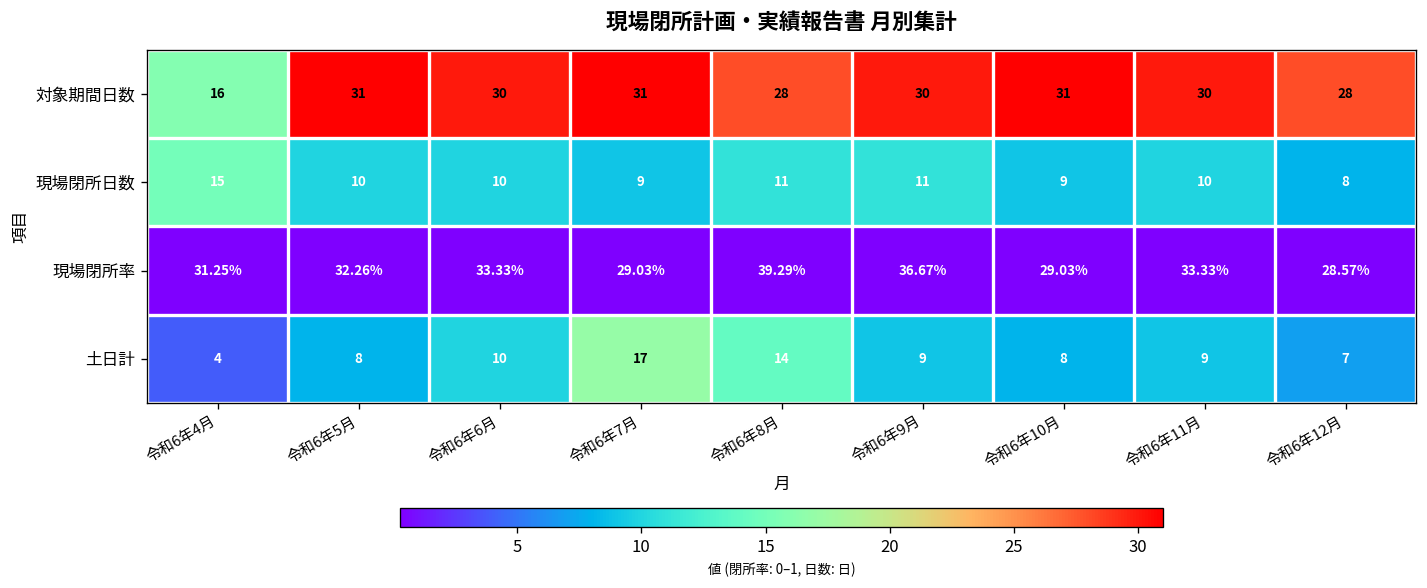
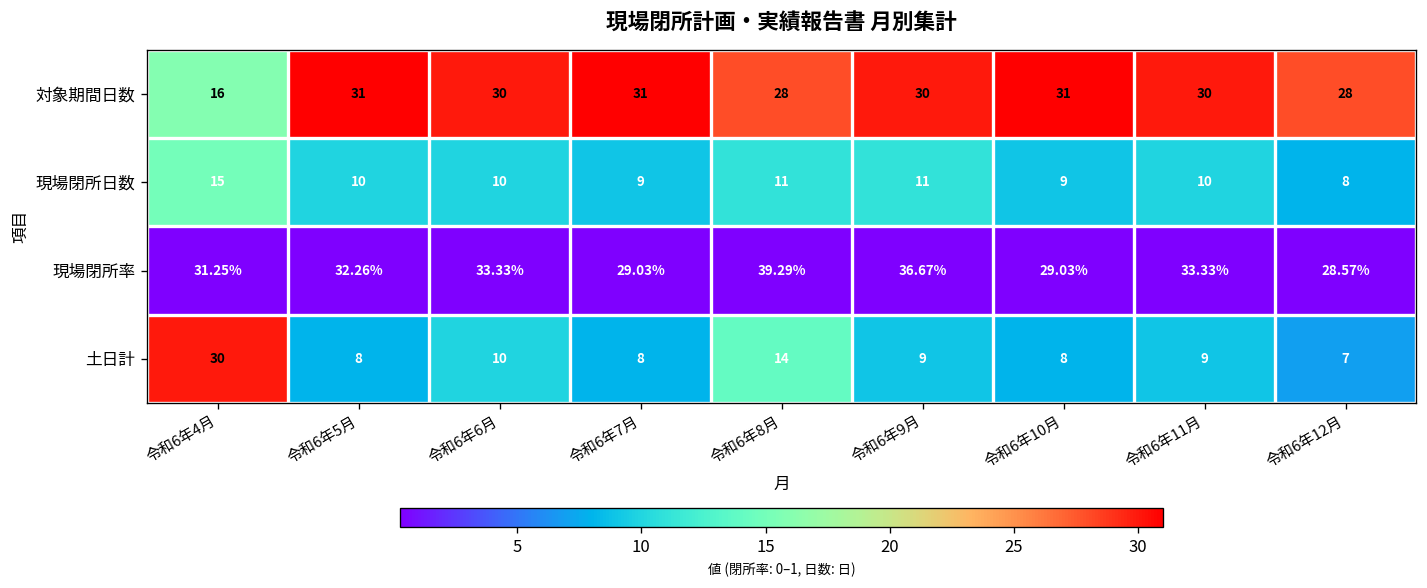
  {
    "対象期間日数": {
      "令和6年4月": "16",
      "令和6年5月": "31",
      "令和6年6月": "30",
      "令和6年7月": "31",
      "令和6年8月": "28",
      "令和6年9月": "30",
      "令和6年10月": "31",
      "令和6年11月": "30",
      "令和6年12月": "28"
    },
    "現場閉所日数": {
      "令和6年4月": "15",
      "令和6年5月": "10",
      "令和6年6月": "10",
      "令和6年7月": "9",
      "令和6年8月": "11",
      "令和6年9月": "11",
      "令和6年10月": "9",
      "令和6年11月": "10",
      "令和6年12月": "8"
    },
    "現場閉所率": {
      "令和6年4月": "31.25%",
      "令和6年5月": "32.26%",
      "令和6年6月": "33.33%",
      "令和6年7月": "29.03%",
      "令和6年8月": "39.29%",
      "令和6年9月": "36.67%",
      "令和6年10月": "29.03%",
      "令和6年11月": "33.33%",
      "令和6年12月": "28.57%"
    },
    "土日計": {
-     "令和6年4月": "4",
+     "令和6年4月": "30",
      "令和6年5月": "8",
      "令和6年6月": "10",
-     "令和6年7月": "17",
+     "令和6年7月": "8",
      "令和6年8月": "14",
      "令和6年9月": "9",
      "令和6年10月": "8",
      "令和6年11月": "9",
      "令和6年12月": "7"
    }
  }
